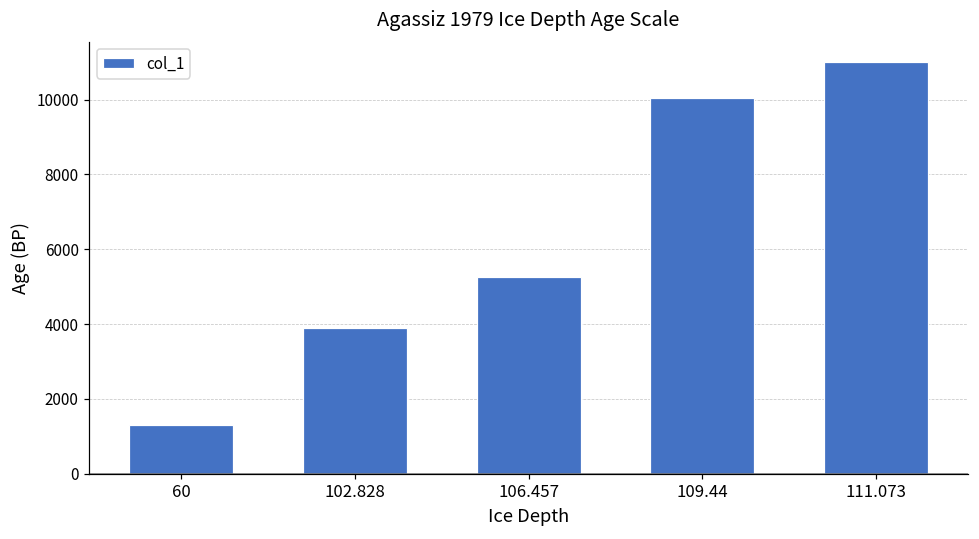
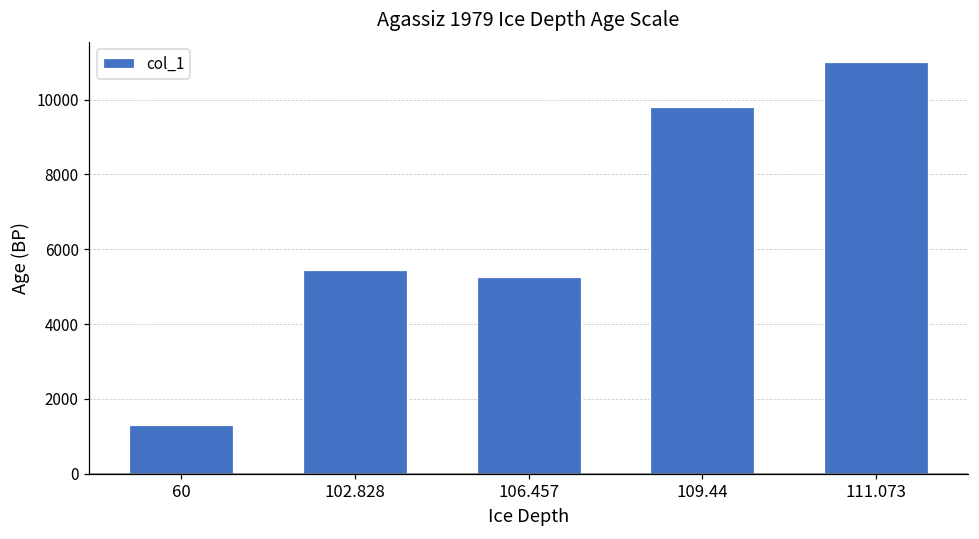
  {
    "60": 1300,
-   "102.828": 3900,
+   "102.828": 5500,
    "106.457": 5300,
-   "109.44": 10100,
+   "109.44": 9800,
    "111.073": 11000
  }
